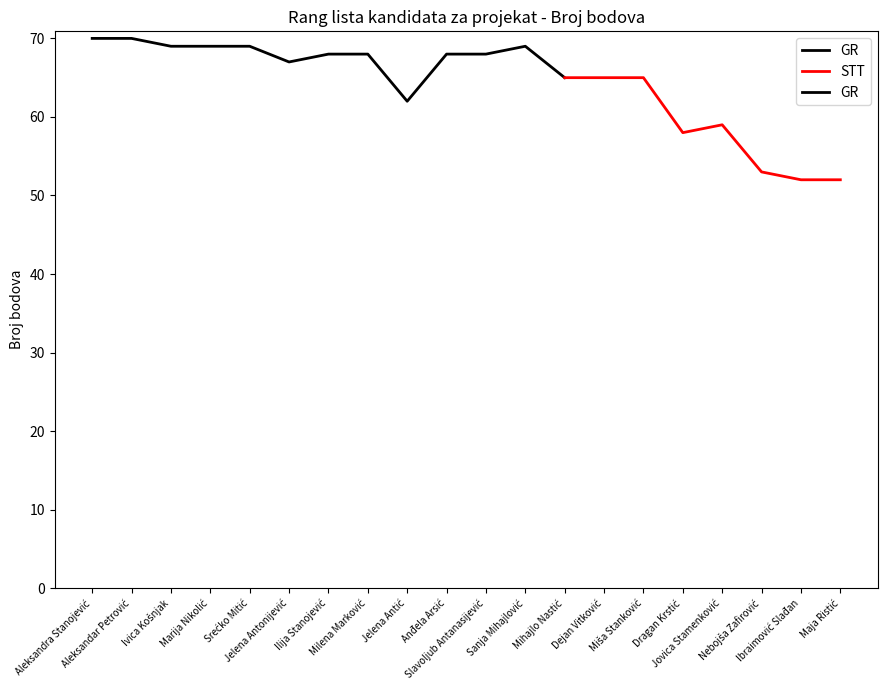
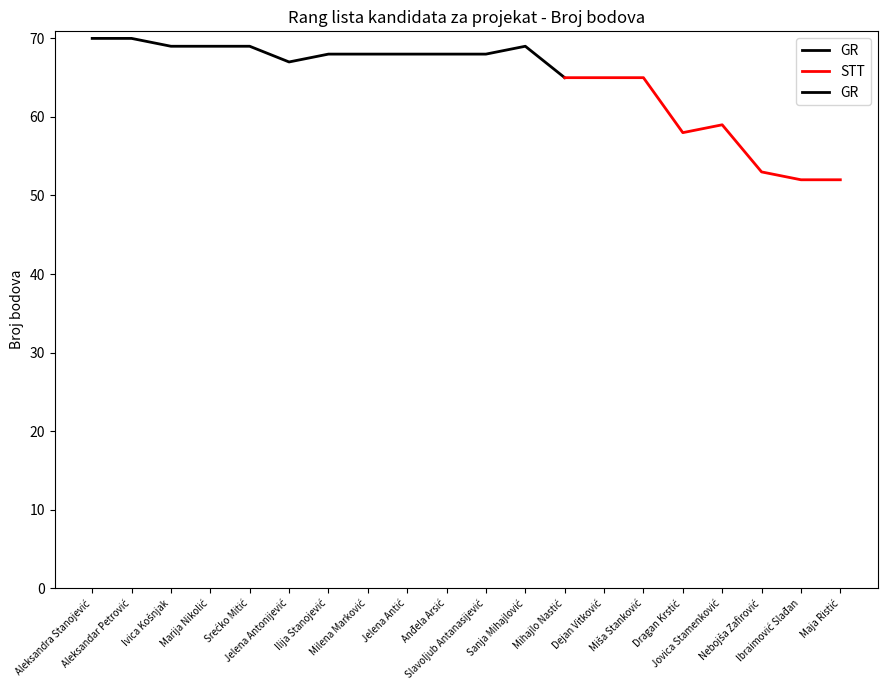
  {
    "GR": {
      "Aleksandra Stanojević": 70,
      "Aleksandar Petrović": 70,
      "Ivica Košnjak": 69,
      "Marija Nikolić": 69,
      "Srećko Mitić": 69,
      "Jelena Antonijević": 67,
      "Ilija Stanojević": 68,
      "Milena Marković": 68,
-     "Jelena Antić": 62,
+     "Jelena Antić": 68,
      "Anđela Arsić": 68,
      "Slavoljub Antanasijević": 68,
      "Sanja Mihajlović": 69
    },
    "STT": {
      "Dejan Vitković": 65,
      "Miša Stanković": 65,
      "Dragan Krstić": 58,
      "Jovica Stamenković": 59,
      "Nebojša Zafirović": 53,
      "Ibraimović Slađan": 52,
      "Maja Ristić": 52
    }
  }
